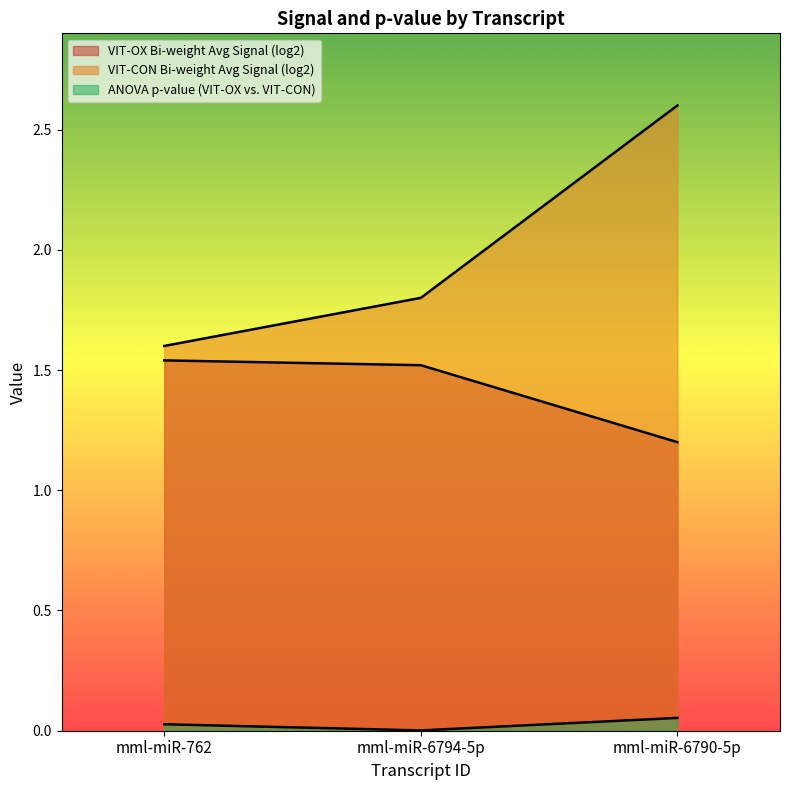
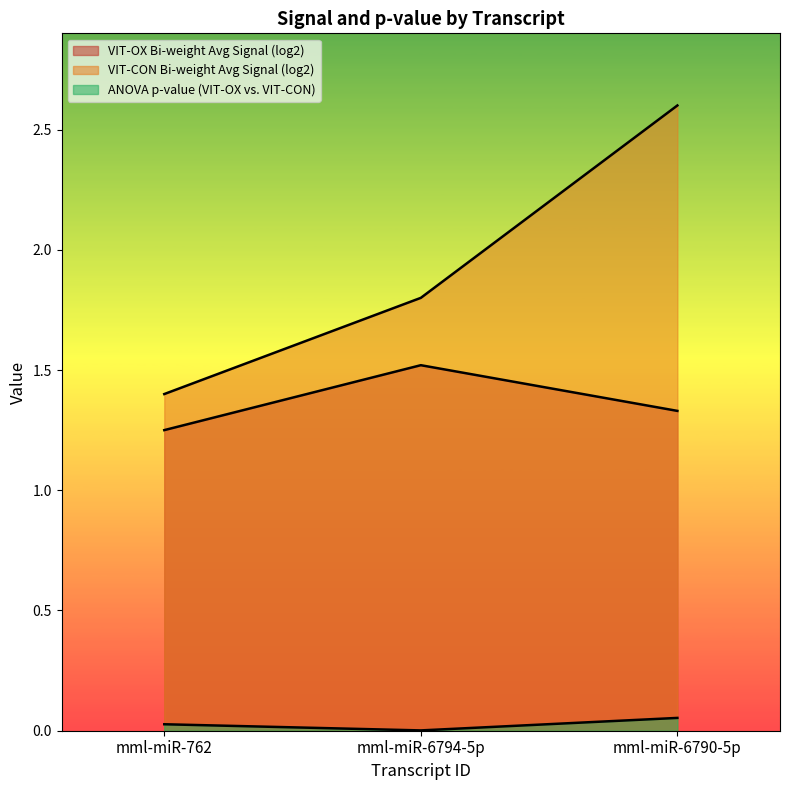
  {
    "VIT-OX Bi-weight Avg Signal (log2)": {
-     "mml-miR-762": 1.54,
+     "mml-miR-762": 1.25,
      "mml-miR-6794-5p": 1.52,
-     "mml-miR-6790-5p": 1.20
+     "mml-miR-6790-5p": 1.33
    },
    "VIT-CON Bi-weight Avg Signal (log2)": {
-     "mml-miR-762": 1.6,
+     "mml-miR-762": 1.4,
      "mml-miR-6794-5p": 1.8,
      "mml-miR-6790-5p": 2.6
    },
    "ANOVA p-value (VIT-OX vs. VIT-CON)": {
      "mml-miR-762": 0.03,
      "mml-miR-6794-5p": 0.00,
      "mml-miR-6790-5p": 0.05
    }
  }
